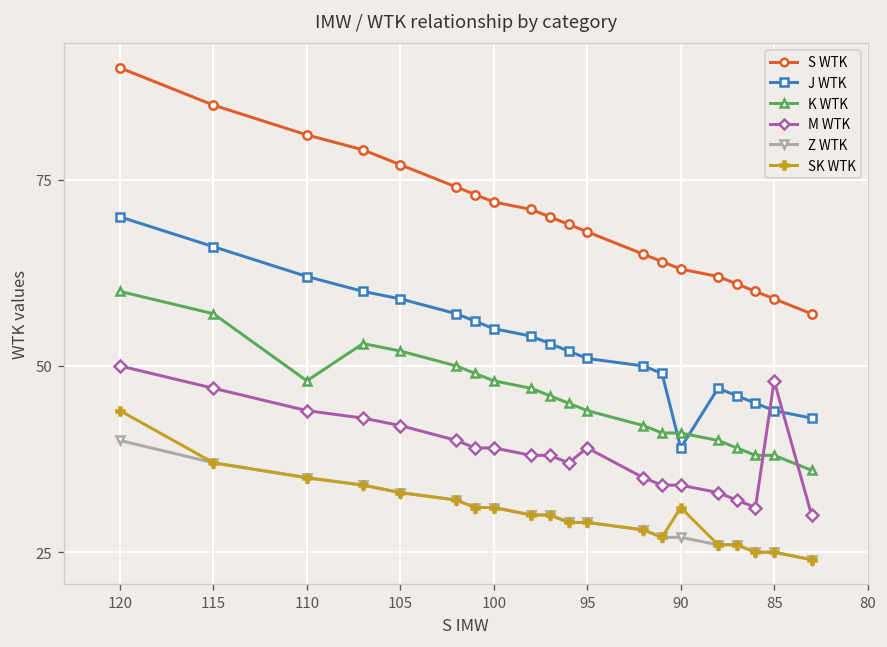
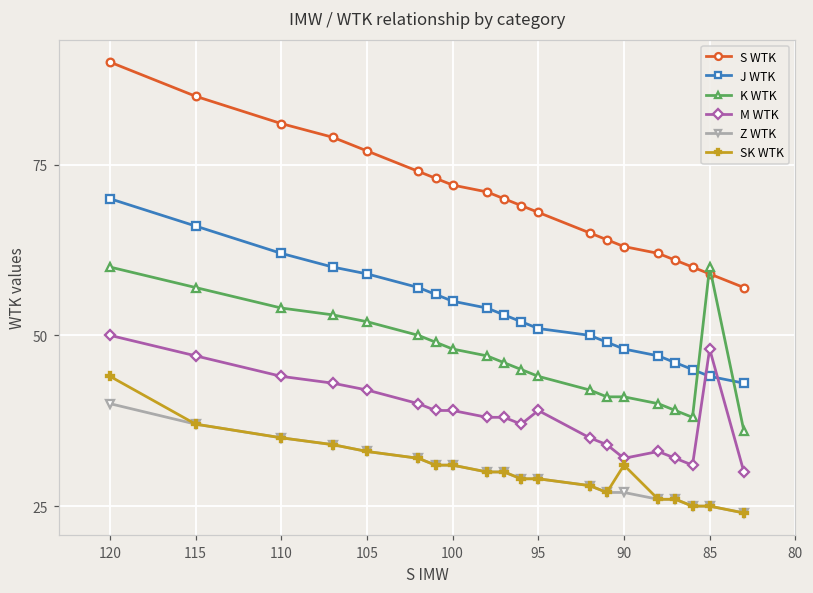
  {
    "S WTK": {
      "120": 90,
      "115": 85,
      "110": 81,
      "105": 77,
      "100": 72,
      "95": 68,
      "90": 63,
      "85": 59
    },
    "J WTK": {
      "120": 70,
      "115": 66,
      "110": 62,
      "105": 59,
      "100": 55,
      "95": 51,
-     "90": 39,
+     "90": 48,
      "85": 44
    },
    "K WTK": {
      "120": 60,
      "115": 57,
-     "110": 48,
+     "110": 54,
      "105": 52,
      "100": 48,
      "95": 44,
      "90": 41,
-     "85": 38
+     "85": 60
    },
    "M WTK": {
      "120": 50,
      "115": 47,
      "110": 44,
      "105": 42,
      "100": 39,
      "95": 39,
-     "90": 34,
+     "90": 32,
      "85": 48
    },
    "Z WTK": {
      "120": 40,
      "90": 27
    },
    "SK WTK": {
      "120": 44,
      "90": 31
    }
  }
